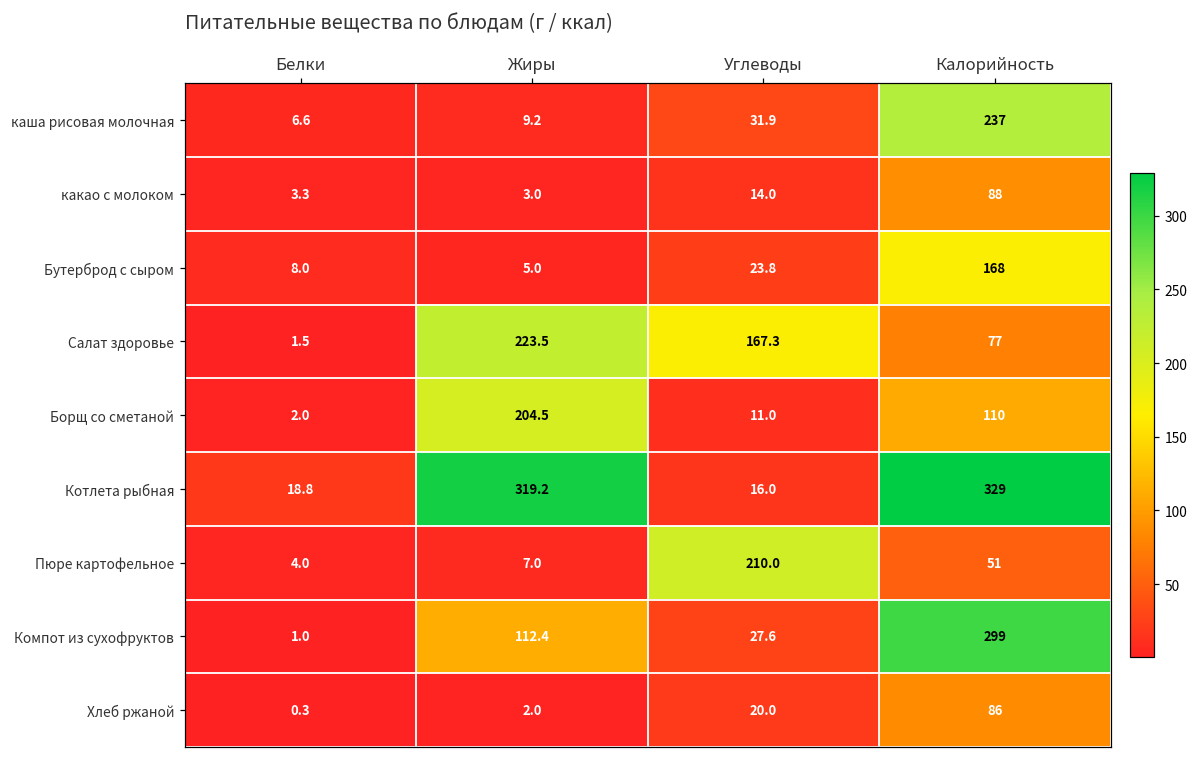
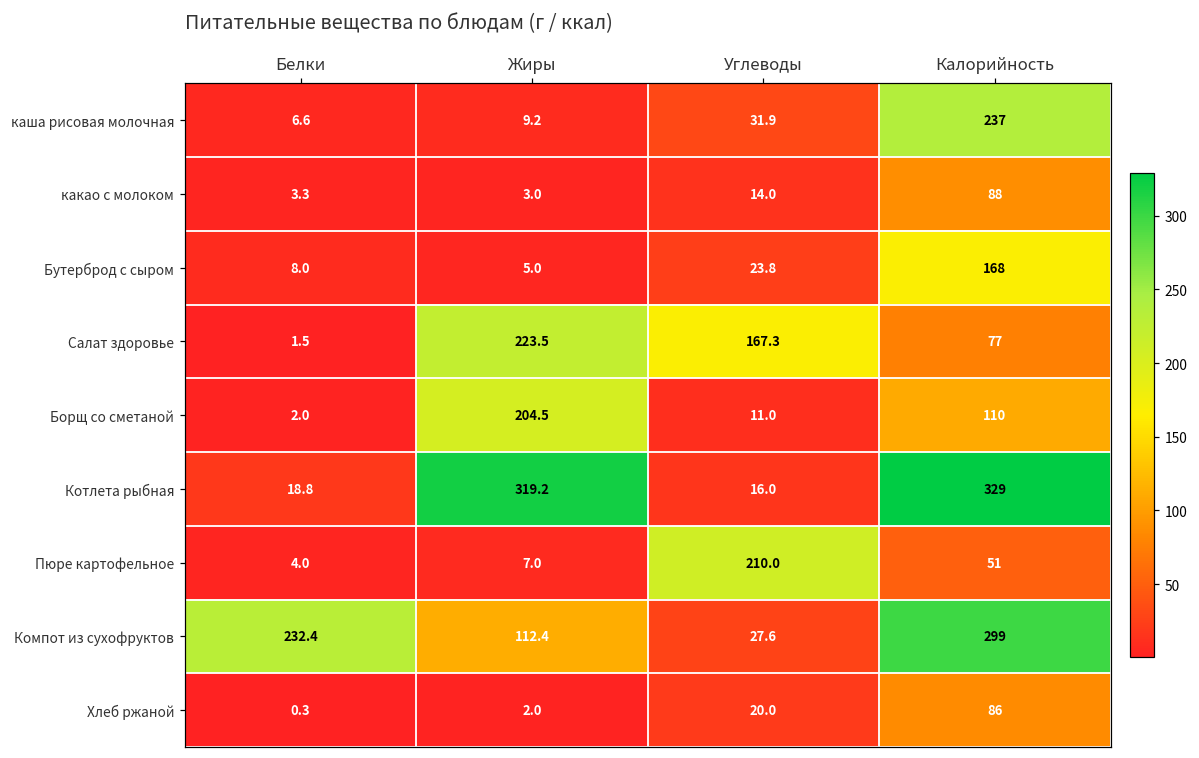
  {
    "каша рисовая молочная": {
      "Белки": 6.6,
      "Жиры": 9.2,
      "Углеводы": 31.9,
      "Калорийность": 237
    },
    "какао с молоком": {
      "Белки": 3.3,
      "Жиры": 3.0,
      "Углеводы": 14.0,
      "Калорийность": 88
    },
    "Бутерброд с сыром": {
      "Белки": 8.0,
      "Жиры": 5.0,
      "Углеводы": 23.8,
      "Калорийность": 168
    },
    "Салат здоровье": {
      "Белки": 1.5,
      "Жиры": 223.5,
      "Углеводы": 167.3,
      "Калорийность": 77
    },
    "Борщ со сметаной": {
      "Белки": 2.0,
      "Жиры": 204.5,
      "Углеводы": 11.0,
      "Калорийность": 110
    },
    "Котлета рыбная": {
      "Белки": 18.8,
      "Жиры": 319.2,
      "Углеводы": 16.0,
      "Калорийность": 329
    },
    "Пюре картофельное": {
      "Белки": 4.0,
      "Жиры": 7.0,
      "Углеводы": 210.0,
      "Калорийность": 51
    },
    "Компот из сухофруктов": {
-     "Белки": 1.0,
+     "Белки": 232.4,
      "Жиры": 112.4,
      "Углеводы": 27.6,
      "Калорийность": 299
    },
    "Хлеб ржаной": {
      "Белки": 0.3,
      "Жиры": 2.0,
      "Углеводы": 20.0,
      "Калорийность": 86
    }
  }
